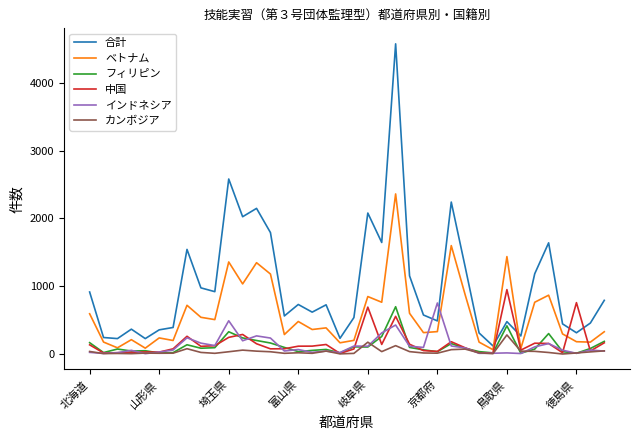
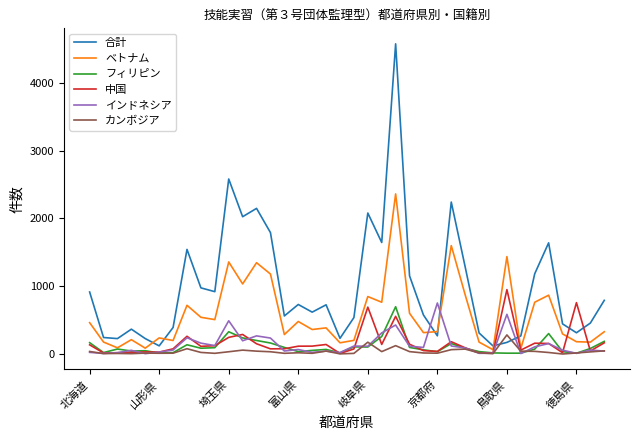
  {
    "合計": {
      "北海道": 900,
-     "山形県": 400,
+     "山形県": 100,
      "埼玉県": 2600,
      "富山県": 700,
      "岐阜県": 2100,
-     "京都府": 500,
-     "鳥取県": 500,
+     "京都府": 300,
+     "鳥取県": 200,
      "徳島県": 300
    },
    "ベトナム": {
-     "北海道": 600,
+     "北海道": 500,
      "山形県": 200,
      "埼玉県": 1400,
      "富山県": 500,
      "岐阜県": 800,
      "京都府": 300,
      "鳥取県": 1400,
      "徳島県": 200
    },
    "フィリピン": {
      "埼玉県": 300,
-     "鳥取県": 400
+     "鳥取県": 0
    },
    "中国": {
      "埼玉県": 200,
      "富山県": 100,
      "岐阜県": 700,
      "鳥取県": 1000,
      "徳島県": 800
    },
    "インドネシア": {
      "埼玉県": 500,
      "京都府": 800,
-     "鳥取県": 0
+     "鳥取県": 600
    },
    "カンボジア": {
      "埼玉県": 0,
      "岐阜県": 200,
      "鳥取県": 300
    }
  }
